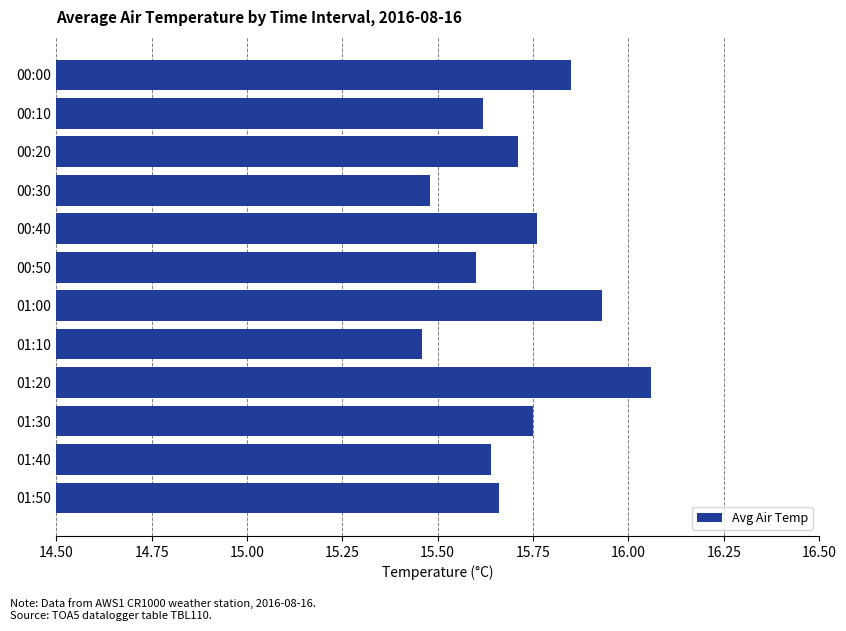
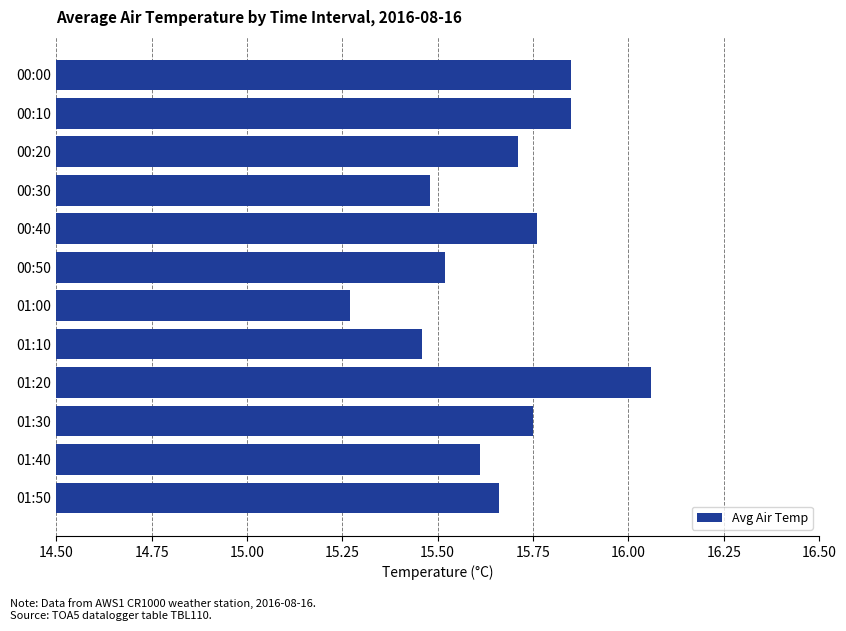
  {
    "00:00": 15.85,
-   "00:10": 15.62,
+   "00:10": 15.85,
    "00:20": 15.71,
    "00:30": 15.48,
    "00:40": 15.76,
-   "00:50": 15.60,
-   "01:00": 15.93,
+   "00:50": 15.52,
+   "01:00": 15.27,
    "01:10": 15.46,
    "01:20": 16.06,
    "01:30": 15.75,
-   "01:40": 15.64,
+   "01:40": 15.61,
    "01:50": 15.66
  }
